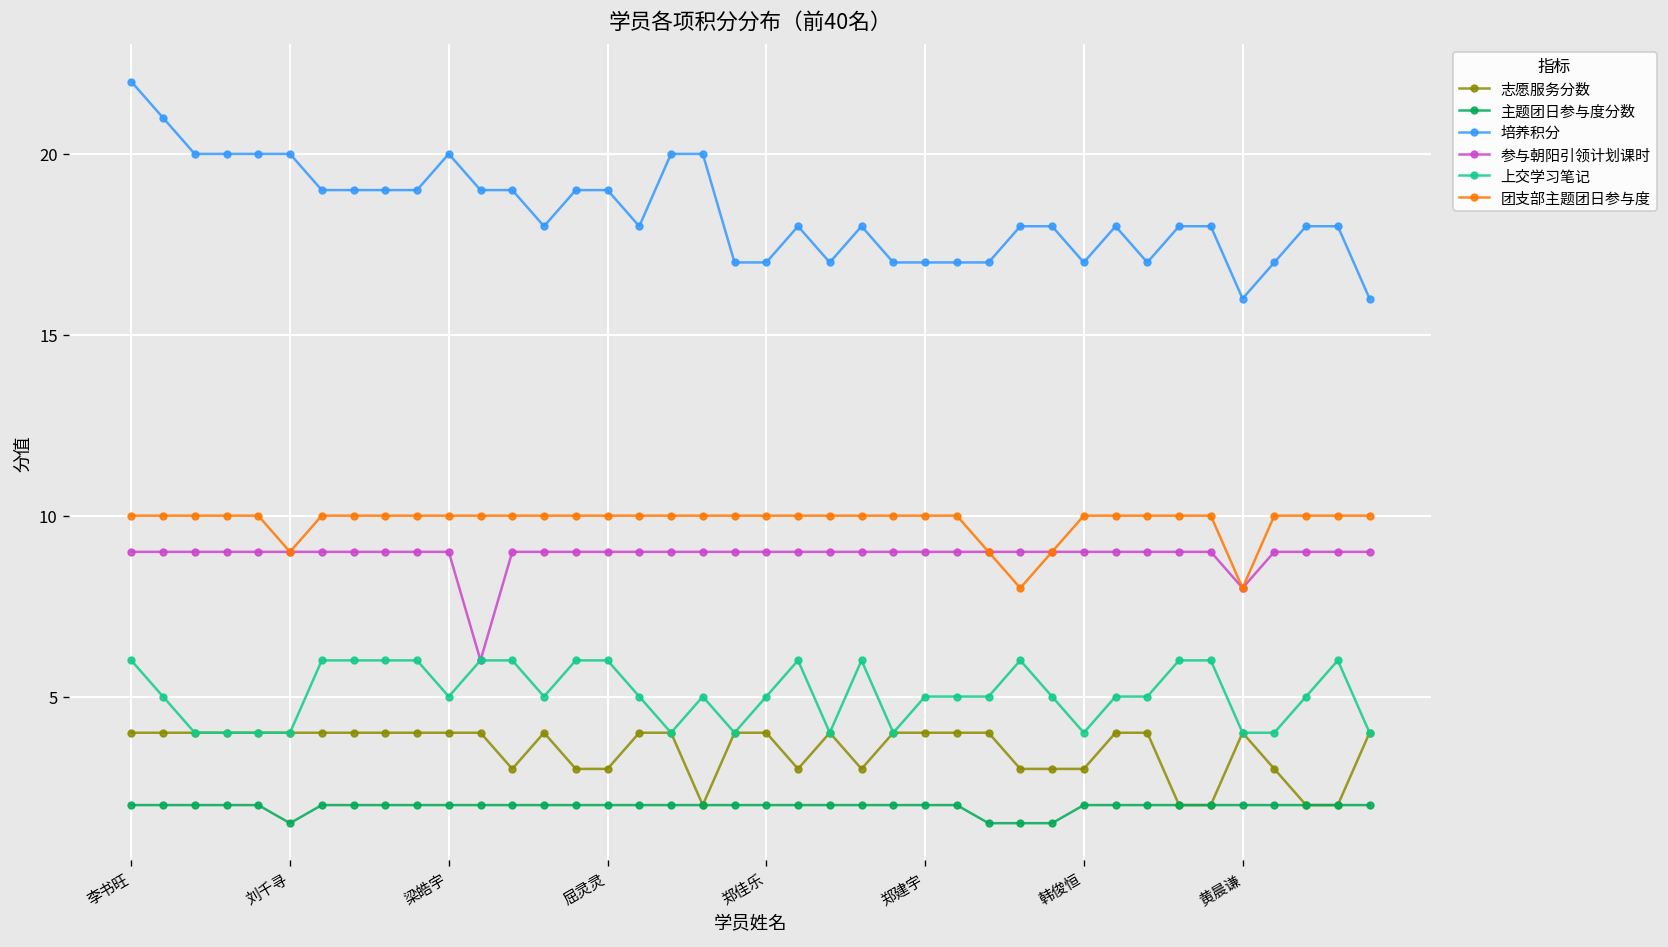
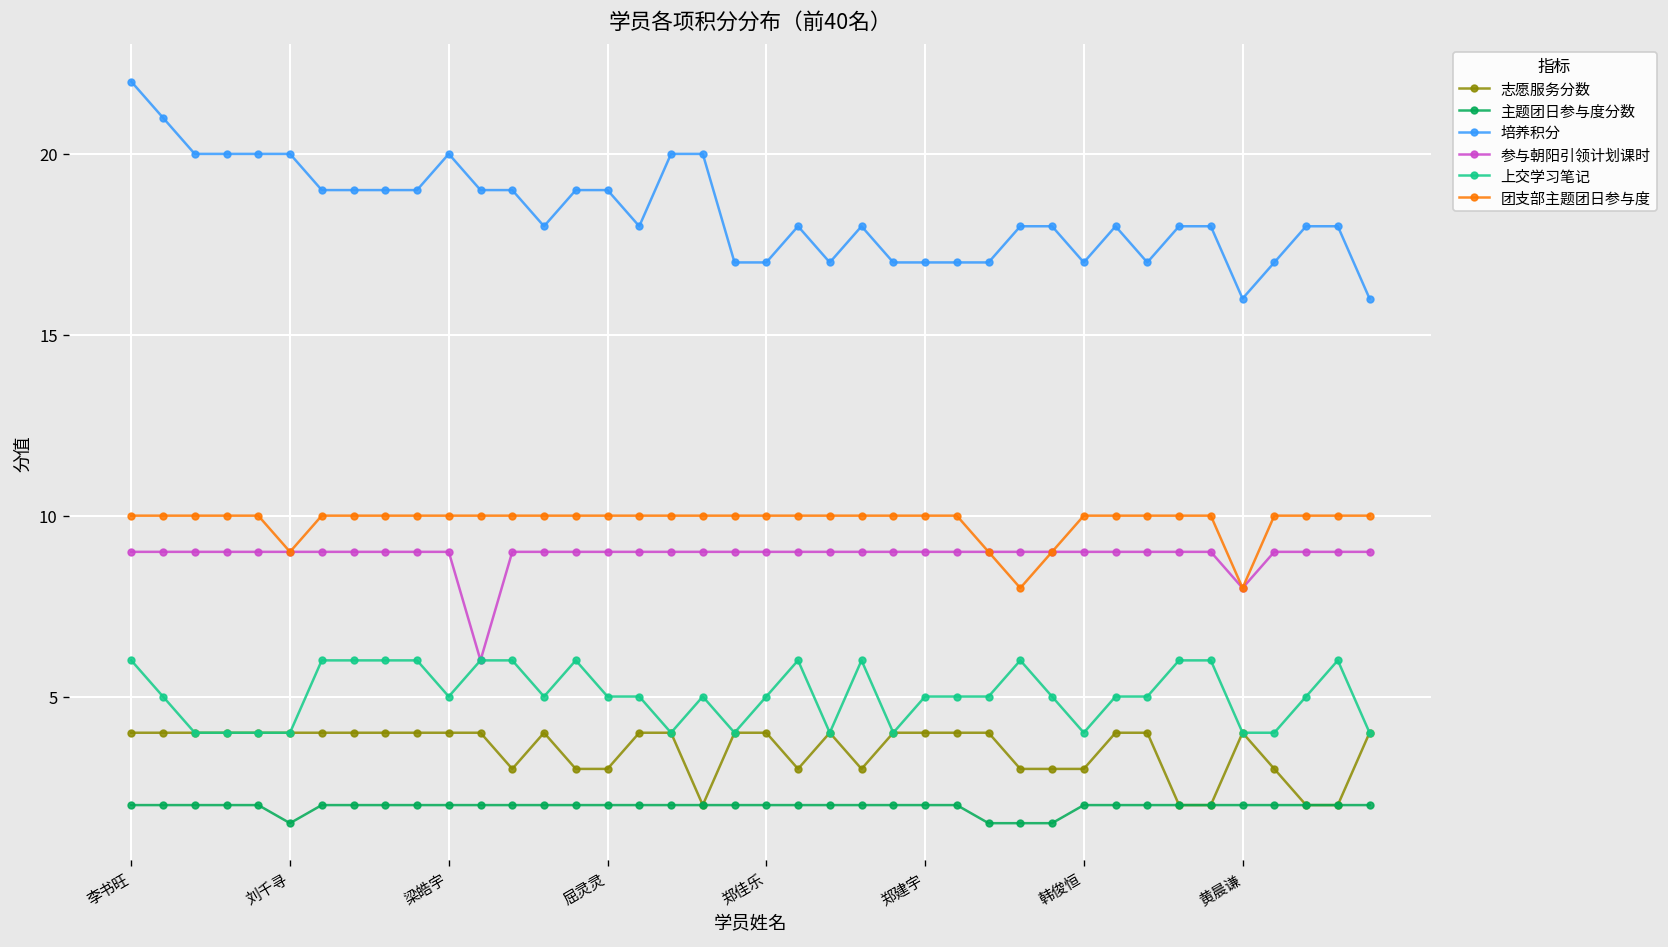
  {
    "志愿服务分数": {
      "李书旺": 4,
      "梁皓宇": 4,
      "屈灵灵": 3,
      "郑佳乐": 4,
      "郑建宇": 4,
      "韩俊恒": 3
    },
    "主题团日参与度分数": {
      "李书旺": 2,
      "刘千寻": 1.5,
      "梁皓宇": 2,
      "屈灵灵": 2,
      "郑佳乐": 2,
      "郑建宇": 2,
      "韩俊恒": 2,
      "黄晨谦": 2
    },
    "培养积分": {
      "李书旺": 22,
      "刘千寻": 20,
      "梁皓宇": 20,
      "屈灵灵": 19,
      "郑佳乐": 17,
      "郑建宇": 17,
      "韩俊恒": 17,
      "黄晨谦": 16
    },
    "参与朝阳引领计划课时": {
      "李书旺": 9,
      "梁皓宇": 9,
      "屈灵灵": 9,
      "郑佳乐": 9,
      "郑建宇": 9,
      "韩俊恒": 9
    },
    "上交学习笔记": {
      "李书旺": 6,
      "梁皓宇": 5,
-     "屈灵灵": 6,
+     "屈灵灵": 5,
      "郑佳乐": 5,
      "郑建宇": 5,
      "韩俊恒": 4
    },
    "团支部主题团日参与度": {
      "李书旺": 10,
      "梁皓宇": 10,
      "屈灵灵": 10,
      "郑佳乐": 10,
      "郑建宇": 10,
      "韩俊恒": 10
    }
  }
